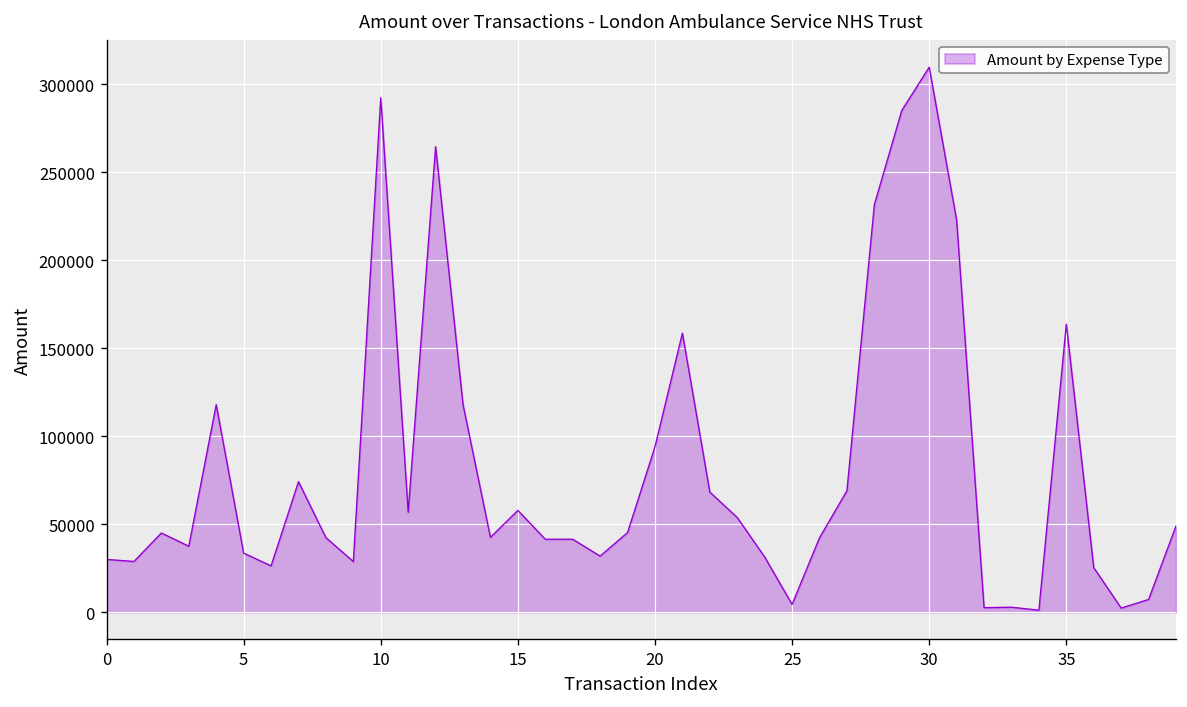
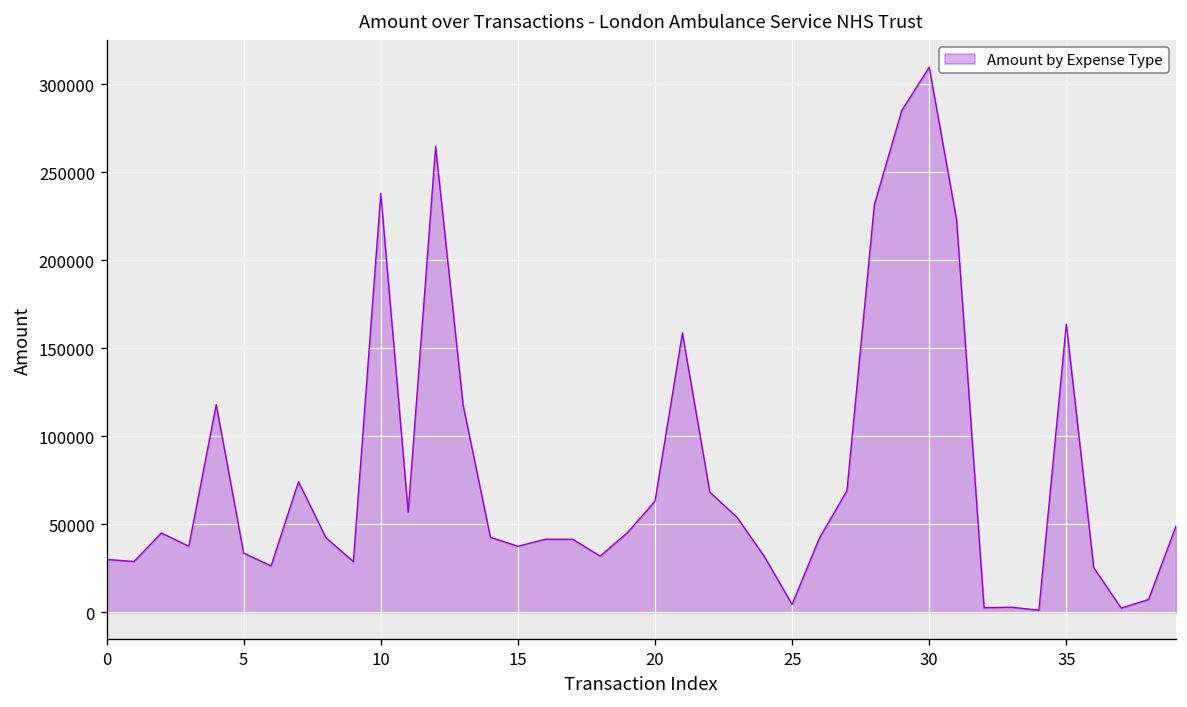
  {
    "0": 30000,
    "5": 34000,
-   "10": 292000,
-   "15": 58000,
-   "20": 94000,
+   "10": 238000,
+   "15": 38000,
+   "20": 63000,
    "25": 4000,
    "30": 310000,
    "35": 164000
  }
